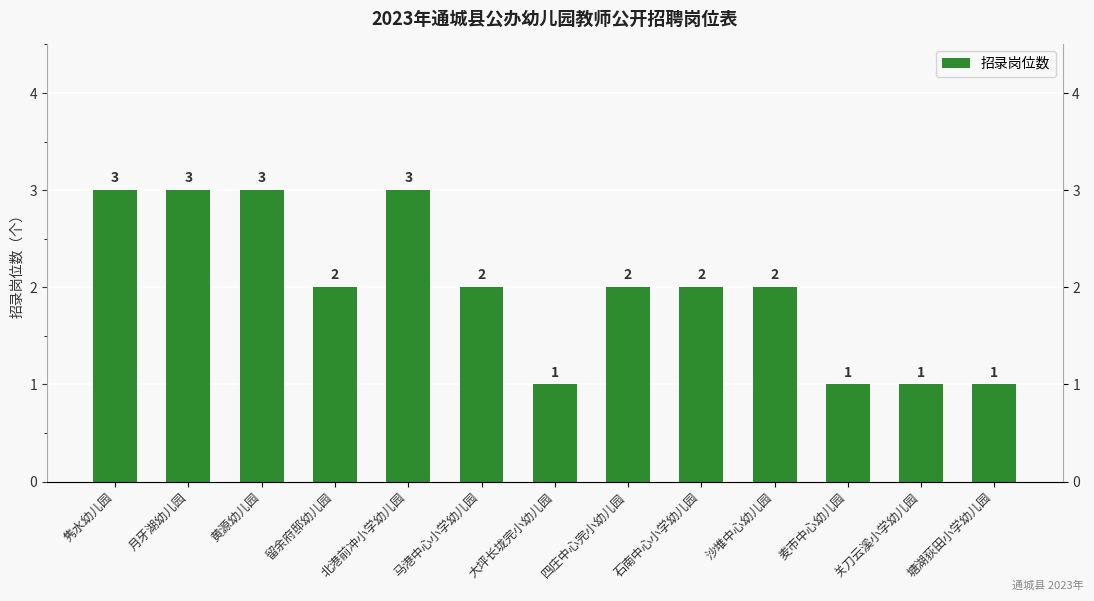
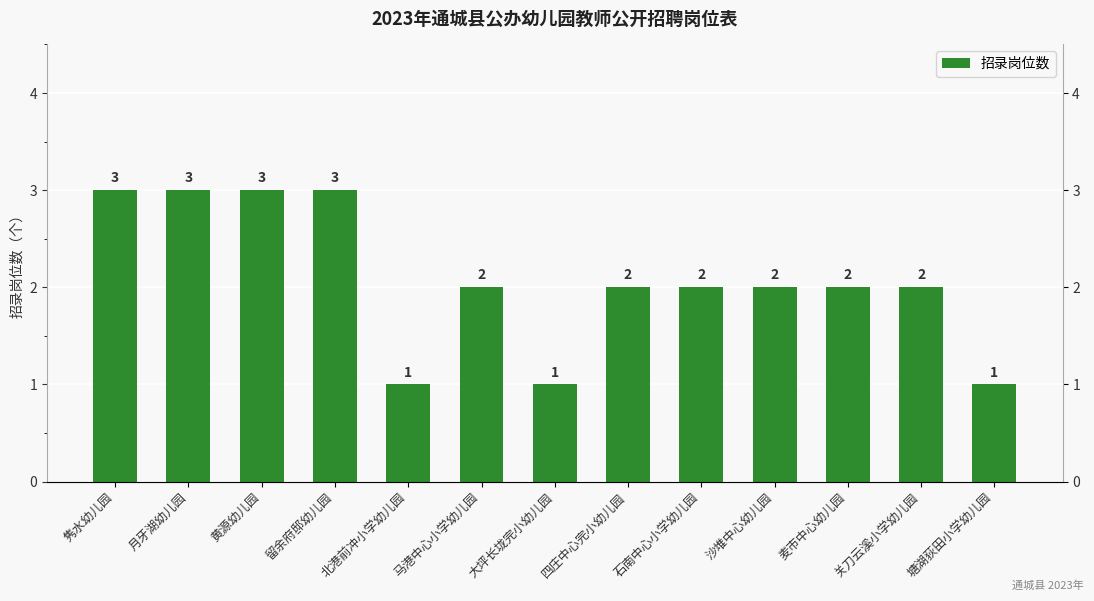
  {
    "隽水幼儿园": 3,
    "月牙湖幼儿园": 3,
    "黄源幼儿园": 3,
-   "留余府邸幼儿园": 2,
-   "北港前冲小学幼儿园": 3,
+   "留余府邸幼儿园": 3,
+   "北港前冲小学幼儿园": 1,
    "马港中心小学幼儿园": 2,
    "大坪长垅完小幼儿园": 1,
    "四庄中心完小幼儿园": 2,
    "石南中心小学幼儿园": 2,
    "沙堆中心幼儿园": 2,
-   "麦市中心幼儿园": 1,
-   "关刀云溪小学幼儿园": 1,
+   "麦市中心幼儿园": 2,
+   "关刀云溪小学幼儿园": 2,
    "塘湖荻田小学幼儿园": 1
  }
